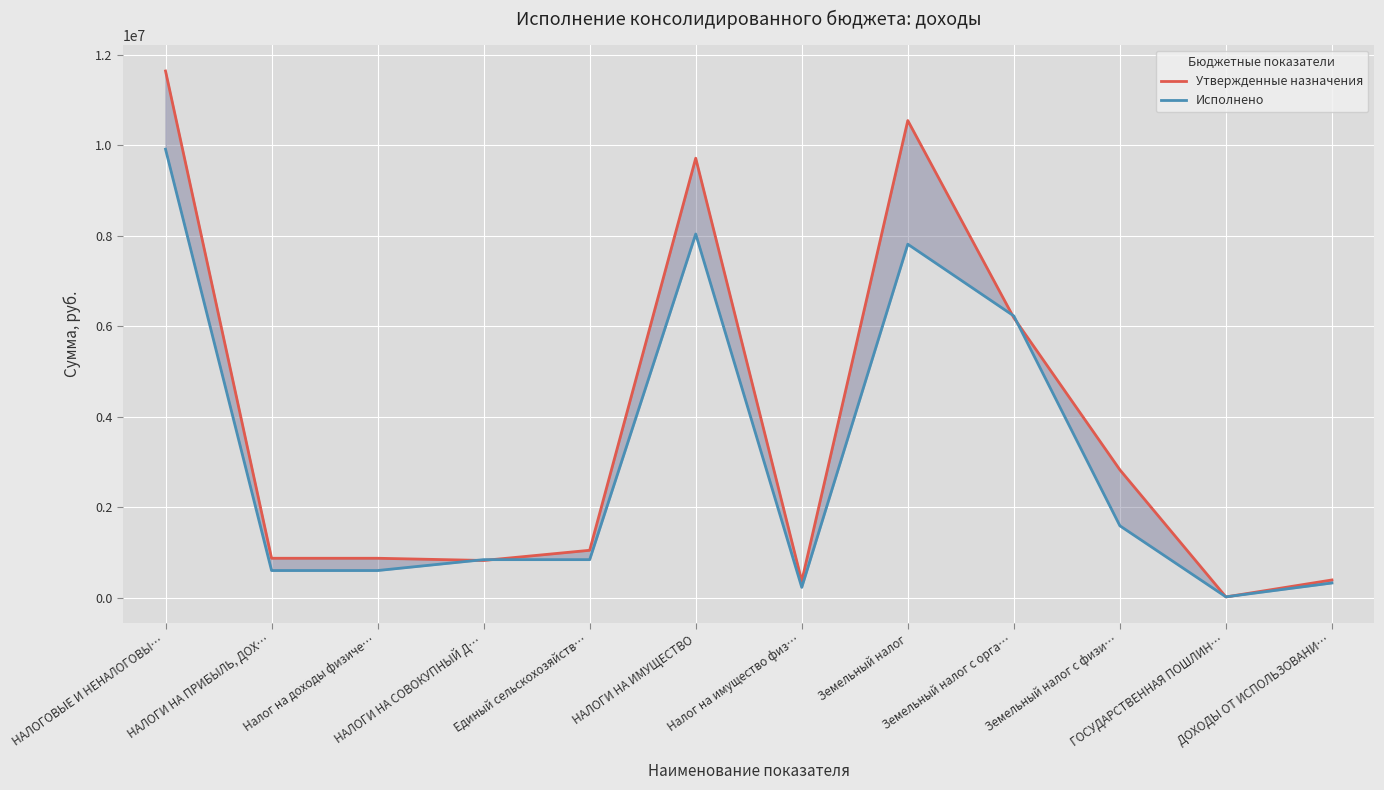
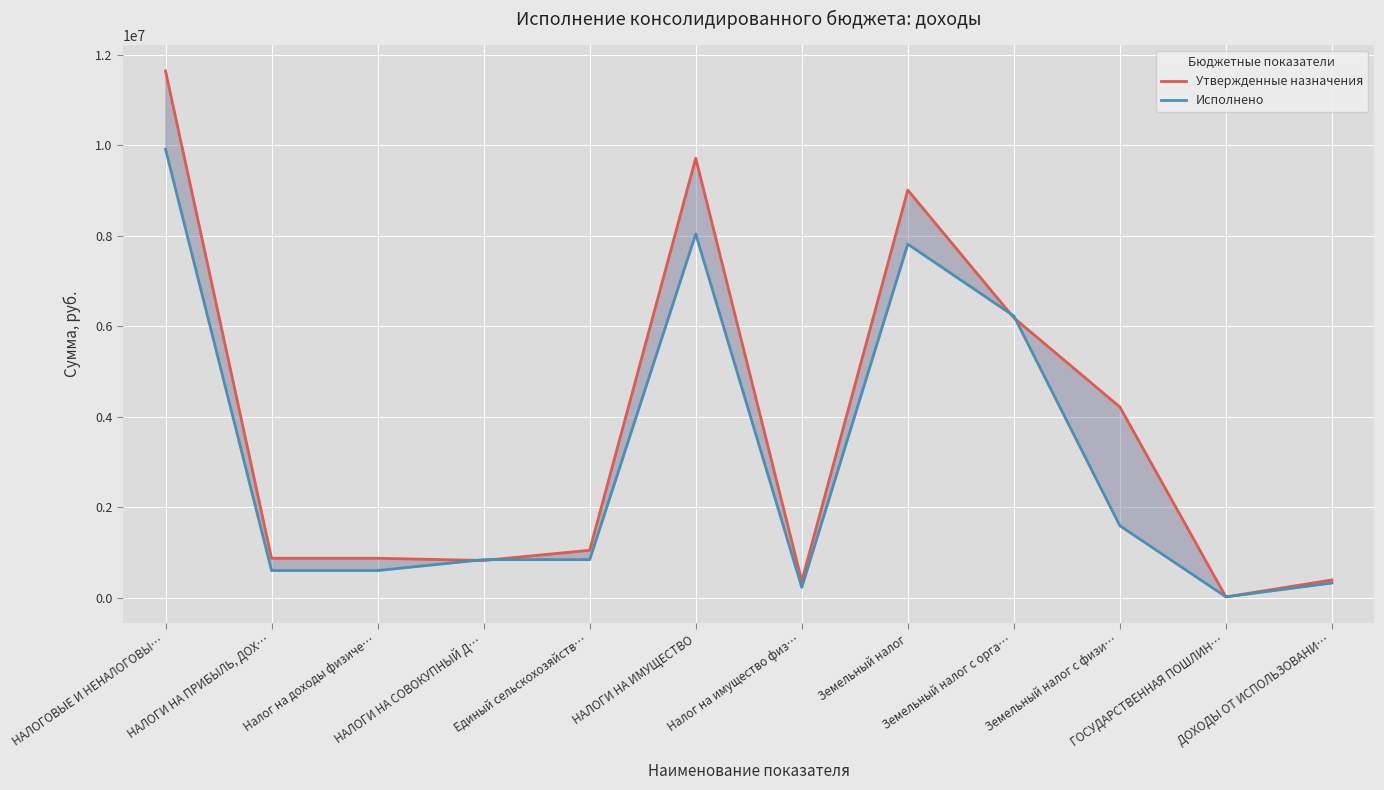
  {
    "Утвержденные назначения": {
-     "Земельный налог": 10500000,
-     "Земельный налог с физи…": 2800000
+     "Земельный налог": 9000000,
+     "Земельный налог с физи…": 4200000
    }
  }
